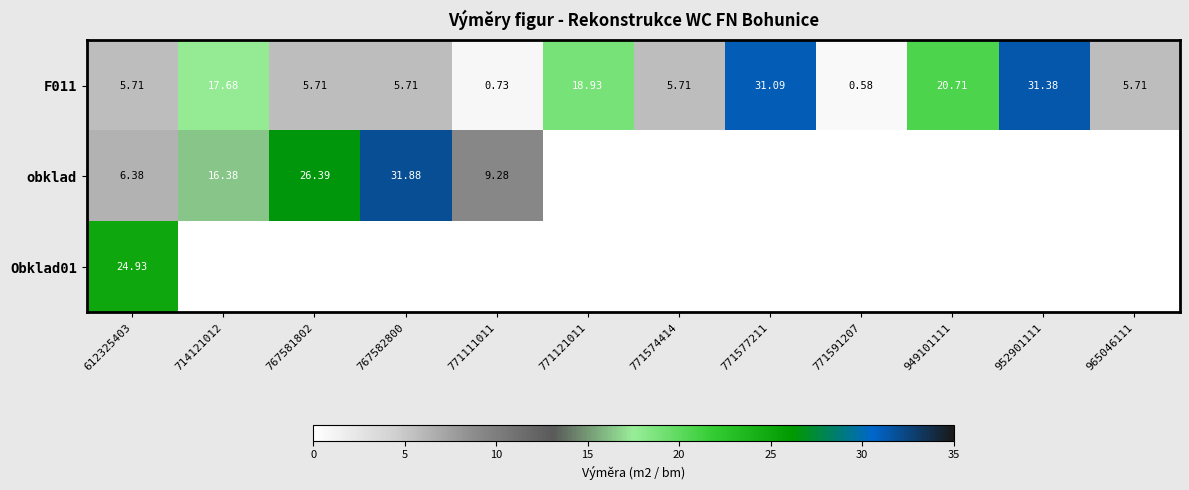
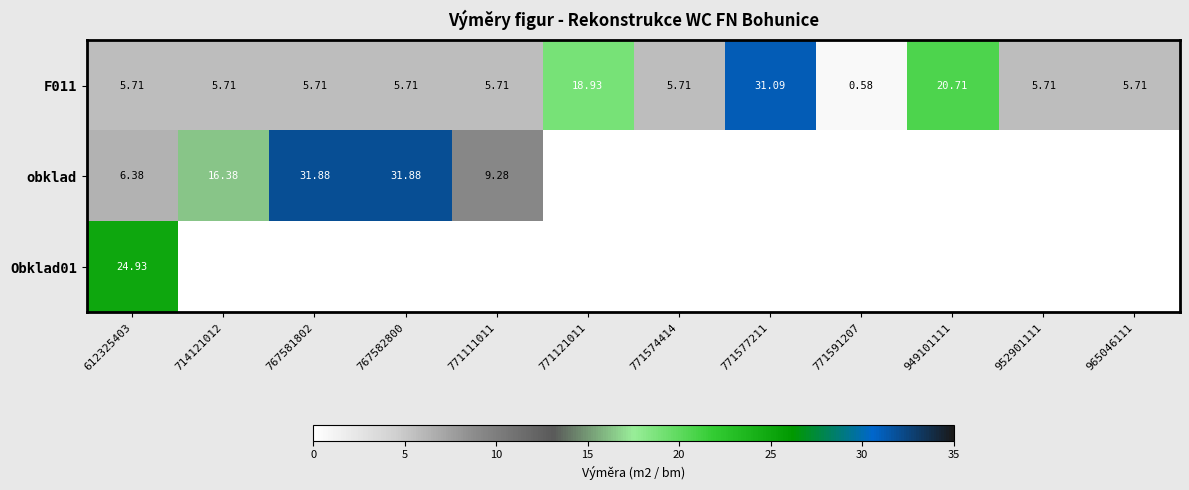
  {
    "F011": {
      "612325403": 5.71,
-     "714121012": 17.68,
+     "714121012": 5.71,
      "767581802": 5.71,
      "767582800": 5.71,
-     "771111011": 0.73,
+     "771111011": 5.71,
      "771121011": 18.93,
      "771574414": 5.71,
      "771577211": 31.09,
      "771591207": 0.58,
      "949101111": 20.71,
-     "952901111": 31.38,
+     "952901111": 5.71,
      "965046111": 5.71
    },
    "obklad": {
      "612325403": 6.38,
      "714121012": 16.38,
-     "767581802": 26.39,
+     "767581802": 31.88,
      "767582800": 31.88,
      "771111011": 9.28
    },
    "Obklad01": {
      "612325403": 24.93
    }
  }
